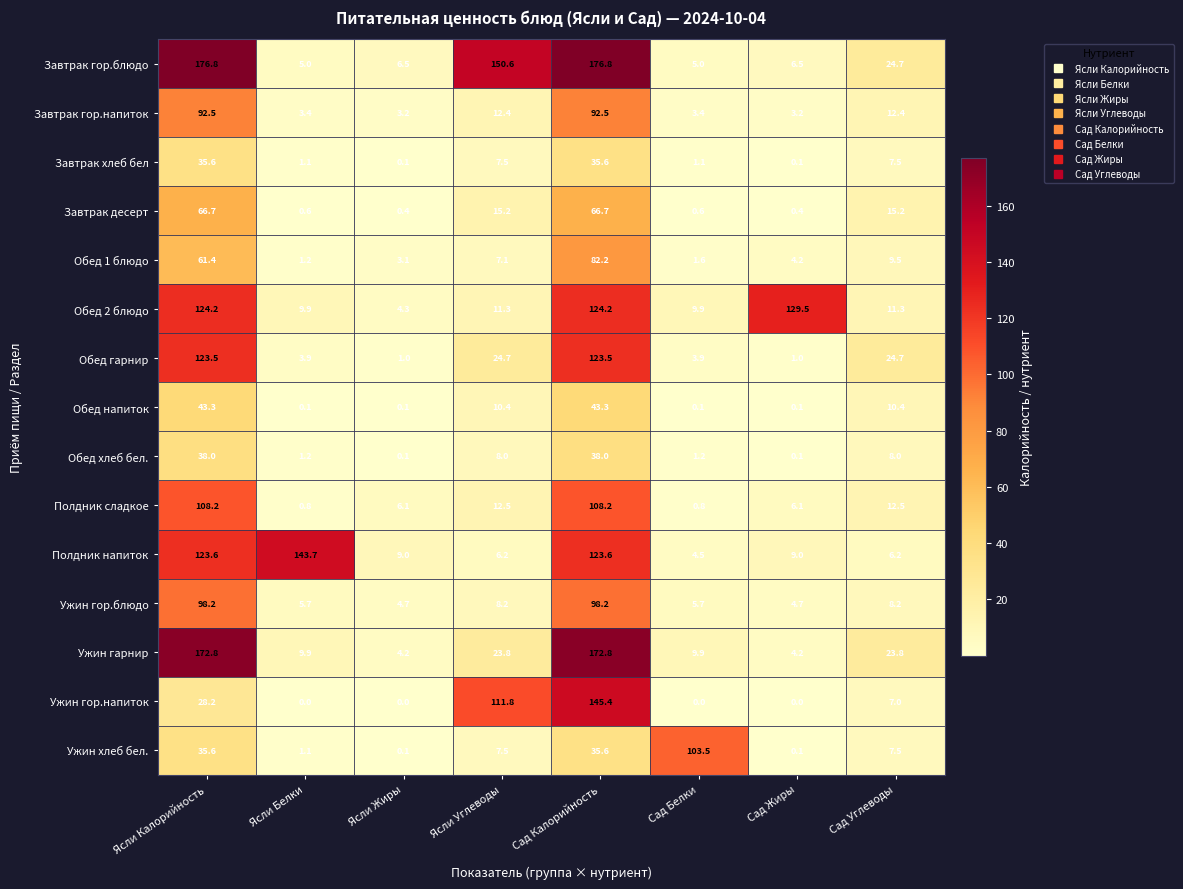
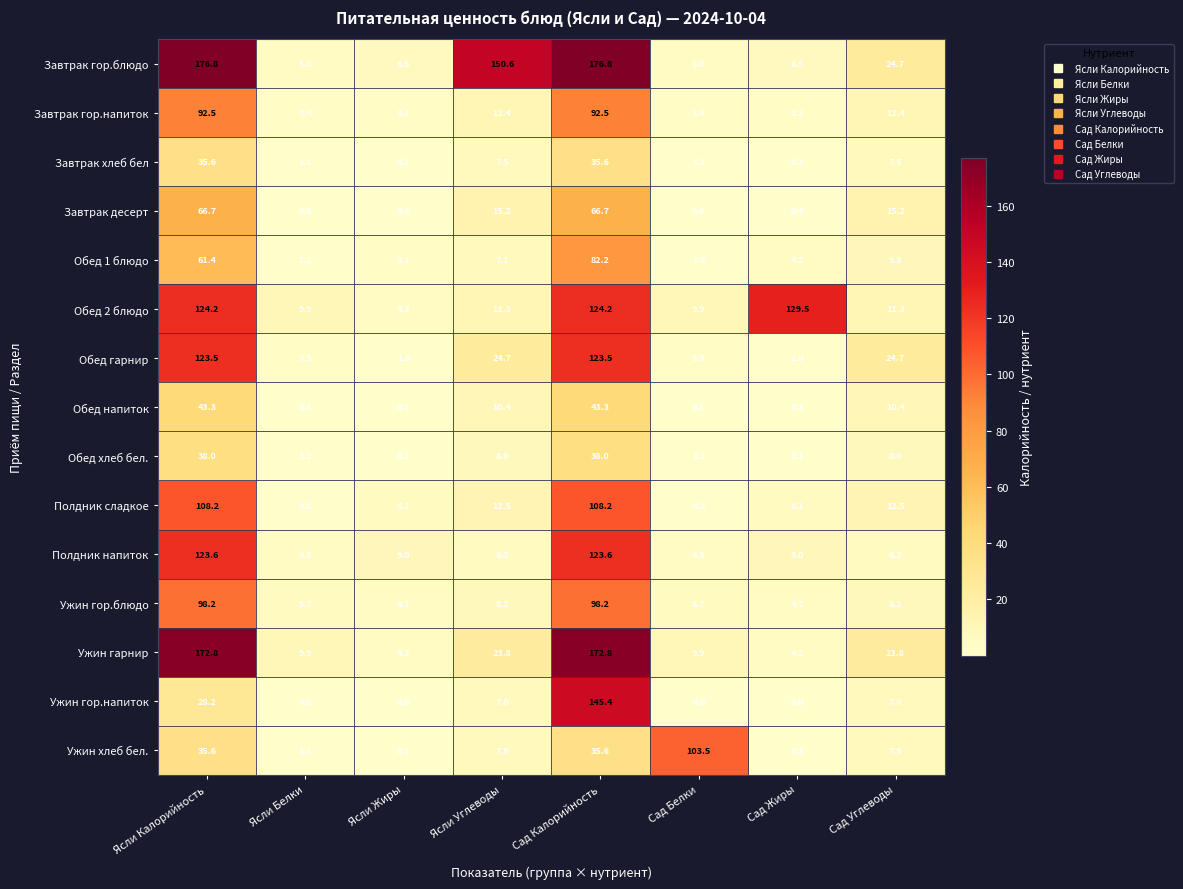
  {
    "Завтрак гор.блюдо": {
      "Ясли Калорийность": 176.8,
      "Ясли Белки": 5.0,
      "Ясли Жиры": 6.5,
      "Ясли Углеводы": 150.6,
      "Сад Калорийность": 176.8,
      "Сад Белки": 5.0,
      "Сад Жиры": 6.5,
      "Сад Углеводы": 24.7
    },
    "Завтрак гор.напиток": {
      "Ясли Калорийность": 92.5,
      "Ясли Белки": 3.4,
      "Ясли Жиры": 3.2,
      "Ясли Углеводы": 12.4,
      "Сад Калорийность": 92.5,
      "Сад Белки": 3.4,
      "Сад Жиры": 3.2,
      "Сад Углеводы": 12.4
    },
    "Завтрак хлеб бел": {
      "Ясли Калорийность": 35.6,
      "Ясли Белки": 1.1,
      "Ясли Жиры": 0.1,
      "Ясли Углеводы": 7.5,
      "Сад Калорийность": 35.6,
      "Сад Белки": 1.1,
      "Сад Жиры": 0.1,
      "Сад Углеводы": 7.5
    },
    "Завтрак десерт": {
      "Ясли Калорийность": 66.7,
      "Ясли Белки": 0.6,
      "Ясли Жиры": 0.4,
      "Ясли Углеводы": 15.2,
      "Сад Калорийность": 66.7,
      "Сад Белки": 0.6,
      "Сад Жиры": 0.4,
      "Сад Углеводы": 15.2
    },
    "Обед 1 блюдо": {
      "Ясли Калорийность": 61.4,
      "Ясли Белки": 1.2,
      "Ясли Жиры": 3.1,
      "Ясли Углеводы": 7.1,
      "Сад Калорийность": 82.2,
      "Сад Белки": 1.6,
      "Сад Жиры": 4.2,
      "Сад Углеводы": 9.5
    },
    "Обед 2 блюдо": {
      "Ясли Калорийность": 124.2,
      "Ясли Белки": 9.9,
      "Ясли Жиры": 4.3,
      "Ясли Углеводы": 11.3,
      "Сад Калорийность": 124.2,
      "Сад Белки": 9.9,
      "Сад Жиры": 129.5,
      "Сад Углеводы": 11.3
    },
    "Обед гарнир": {
      "Ясли Калорийность": 123.5,
      "Ясли Белки": 3.9,
      "Ясли Жиры": 1.0,
      "Ясли Углеводы": 24.7,
      "Сад Калорийность": 123.5,
      "Сад Белки": 3.9,
      "Сад Жиры": 1.0,
      "Сад Углеводы": 24.7
    },
    "Обед напиток": {
      "Ясли Калорийность": 43.3,
      "Ясли Белки": 0.1,
      "Ясли Жиры": 0.1,
      "Ясли Углеводы": 10.4,
      "Сад Калорийность": 43.3,
      "Сад Белки": 0.1,
      "Сад Жиры": 0.1,
      "Сад Углеводы": 10.4
    },
    "Обед хлеб бел.": {
      "Ясли Калорийность": 38.0,
      "Ясли Белки": 1.2,
      "Ясли Жиры": 0.1,
      "Ясли Углеводы": 8.0,
      "Сад Калорийность": 38.0,
      "Сад Белки": 1.2,
      "Сад Жиры": 0.1,
      "Сад Углеводы": 8.0
    },
    "Полдник сладкое": {
      "Ясли Калорийность": 108.2,
      "Ясли Белки": 0.8,
      "Ясли Жиры": 6.1,
      "Ясли Углеводы": 12.5,
      "Сад Калорийность": 108.2,
      "Сад Белки": 0.8,
      "Сад Жиры": 6.1,
      "Сад Углеводы": 12.5
    },
    "Полдник напиток": {
      "Ясли Калорийность": 123.6,
-     "Ясли Белки": 143.7,
+     "Ясли Белки": 4.5,
      "Ясли Жиры": 9.0,
      "Ясли Углеводы": 6.2,
      "Сад Калорийность": 123.6,
      "Сад Белки": 4.5,
      "Сад Жиры": 9.0,
      "Сад Углеводы": 6.2
    },
    "Ужин гор.блюдо": {
      "Ясли Калорийность": 98.2,
      "Ясли Белки": 5.7,
      "Ясли Жиры": 4.7,
      "Ясли Углеводы": 8.2,
      "Сад Калорийность": 98.2,
      "Сад Белки": 5.7,
      "Сад Жиры": 4.7,
      "Сад Углеводы": 8.2
    },
    "Ужин гарнир": {
      "Ясли Калорийность": 172.8,
      "Ясли Белки": 9.9,
      "Ясли Жиры": 4.2,
      "Ясли Углеводы": 23.8,
      "Сад Калорийность": 172.8,
      "Сад Белки": 9.9,
      "Сад Жиры": 4.2,
      "Сад Углеводы": 23.8
    },
    "Ужин гор.напиток": {
      "Ясли Калорийность": 28.2,
      "Ясли Белки": 0.0,
      "Ясли Жиры": 0.0,
-     "Ясли Углеводы": 111.8,
+     "Ясли Углеводы": 7.0,
      "Сад Калорийность": 145.4,
      "Сад Белки": 0.0,
      "Сад Жиры": 0.0,
      "Сад Углеводы": 7.0
    },
    "Ужин хлеб бел.": {
      "Ясли Калорийность": 35.6,
      "Ясли Белки": 1.1,
      "Ясли Жиры": 0.1,
      "Ясли Углеводы": 7.5,
      "Сад Калорийность": 35.6,
      "Сад Белки": 103.5,
      "Сад Жиры": 0.1,
      "Сад Углеводы": 7.5
    }
  }
